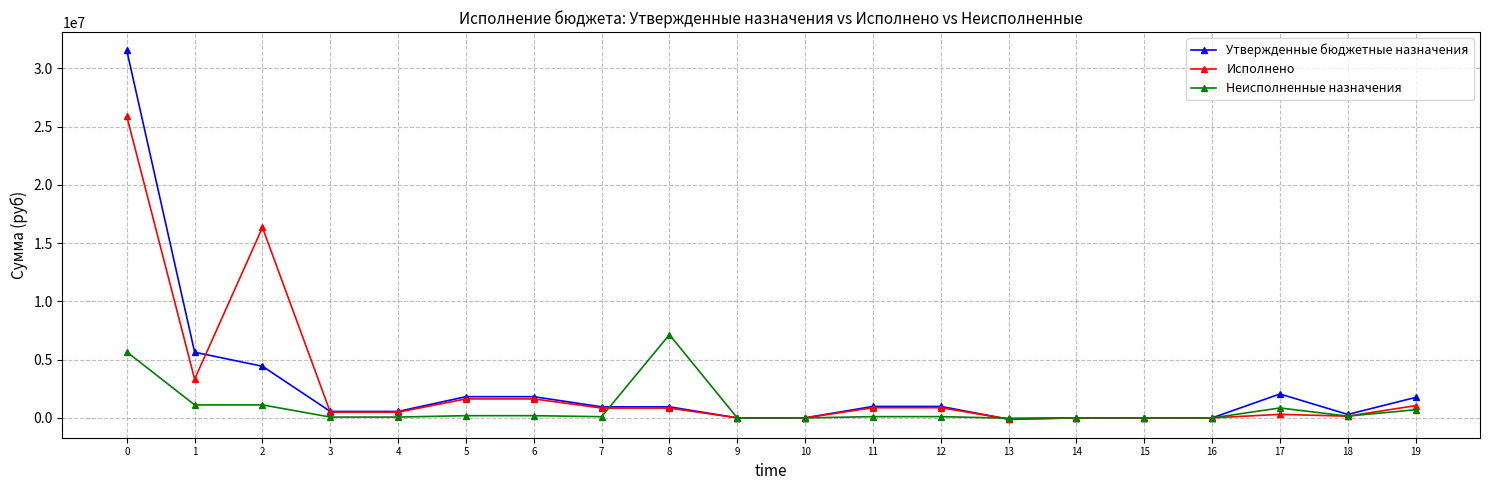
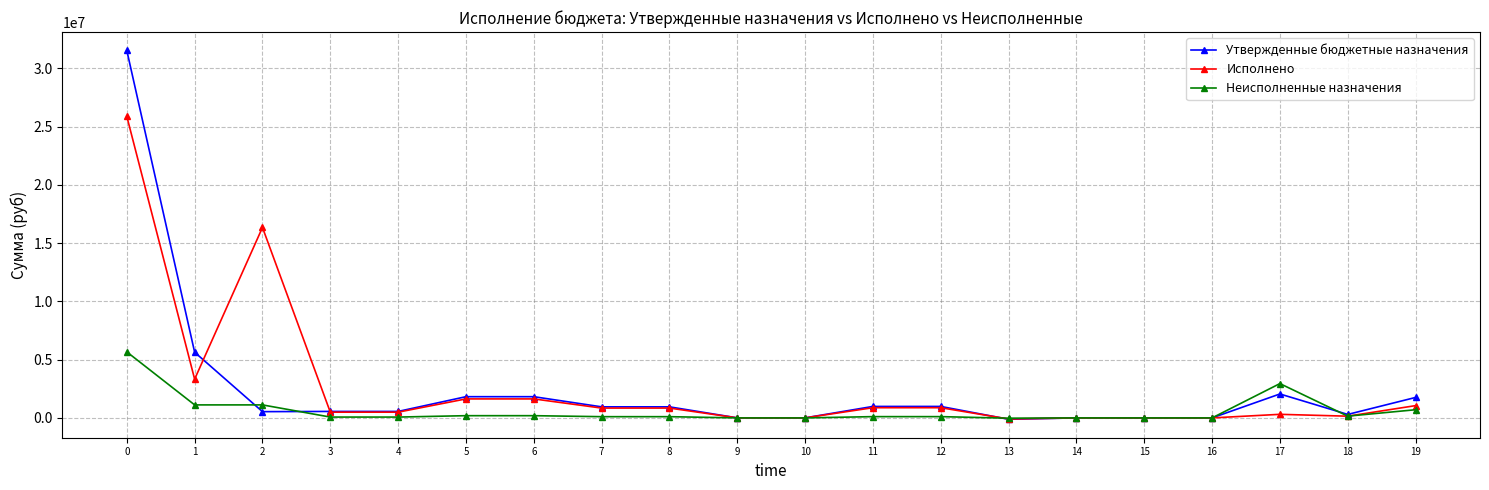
  {
    "Утвержденные бюджетные назначения": {
      "0": 31500000,
      "1": 5600000,
-     "2": 4400000,
+     "2": 500000,
      "17": 2100000,
      "19": 1800000
    },
    "Исполнено": {
      "0": 25900000,
      "1": 3300000,
      "2": 16300000,
      "17": 300000,
      "19": 1100000
    },
    "Неисполненные назначения": {
      "0": 5700000,
      "1": 1100000,
      "2": 1100000,
      "3": 100000,
      "4": 100000,
      "5": 200000,
      "6": 200000,
      "7": 100000,
-     "8": 7100000,
+     "8": 100000,
      "11": 100000,
      "12": 100000,
-     "17": 900000,
+     "17": 2900000,
      "19": 700000
    }
  }
